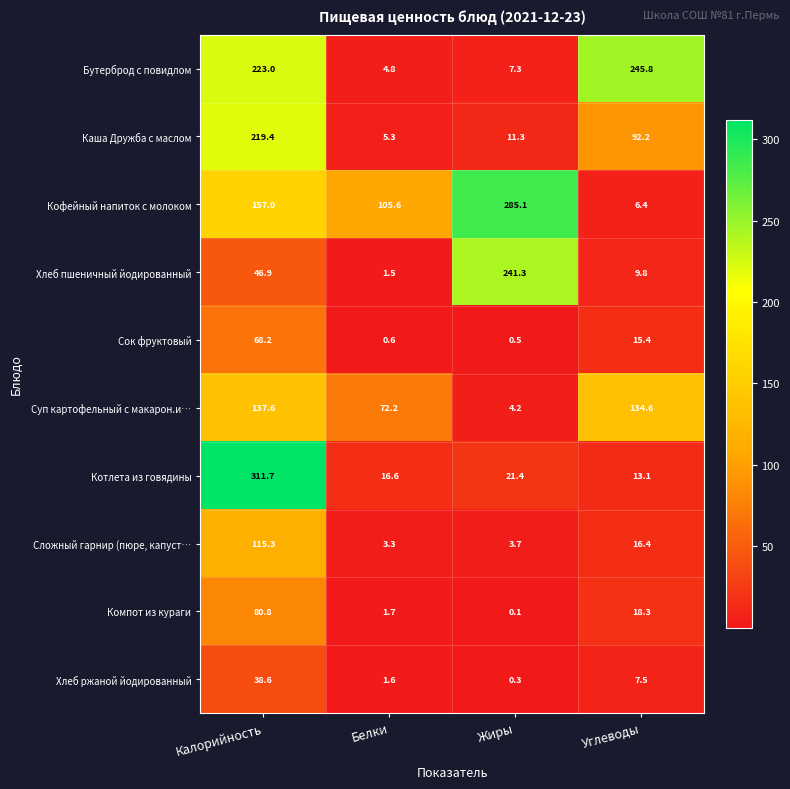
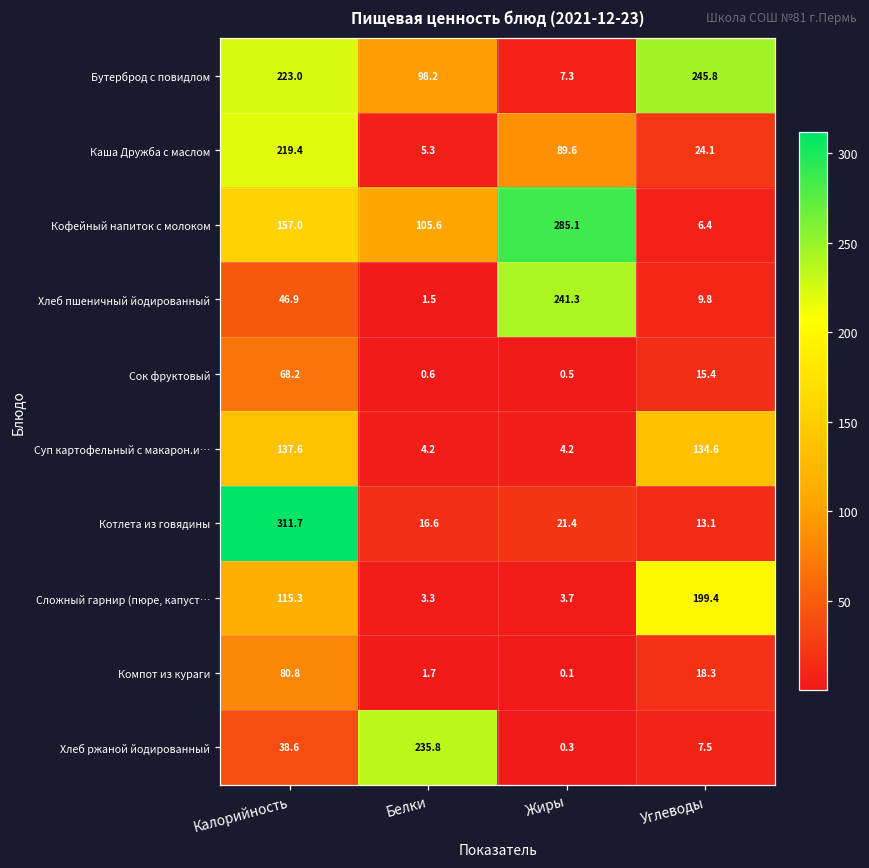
  {
    "Бутерброд с повидлом": {
      "Калорийность": 223.0,
-     "Белки": 4.8,
+     "Белки": 98.2,
      "Жиры": 7.3,
      "Углеводы": 245.8
    },
    "Каша Дружба с маслом": {
      "Калорийность": 219.4,
      "Белки": 5.3,
-     "Жиры": 11.3,
-     "Углеводы": 92.2
+     "Жиры": 89.6,
+     "Углеводы": 24.1
    },
    "Кофейный напиток с молоком": {
      "Калорийность": 157.0,
      "Белки": 105.6,
      "Жиры": 285.1,
      "Углеводы": 6.4
    },
    "Хлеб пшеничный йодированный": {
      "Калорийность": 46.9,
      "Белки": 1.5,
      "Жиры": 241.3,
      "Углеводы": 9.8
    },
    "Сок фруктовый": {
      "Калорийность": 68.2,
      "Белки": 0.6,
      "Жиры": 0.5,
      "Углеводы": 15.4
    },
    "Суп картофельный с макарон.и…": {
      "Калорийность": 137.6,
-     "Белки": 72.2,
+     "Белки": 4.2,
      "Жиры": 4.2,
      "Углеводы": 134.6
    },
    "Котлета из говядины": {
      "Калорийность": 311.7,
      "Белки": 16.6,
      "Жиры": 21.4,
      "Углеводы": 13.1
    },
    "Сложный гарнир (пюре, капуст…": {
      "Калорийность": 115.3,
      "Белки": 3.3,
      "Жиры": 3.7,
-     "Углеводы": 16.4
+     "Углеводы": 199.4
    },
    "Компот из кураги": {
      "Калорийность": 80.8,
      "Белки": 1.7,
      "Жиры": 0.1,
      "Углеводы": 18.3
    },
    "Хлеб ржаной йодированный": {
      "Калорийность": 38.6,
-     "Белки": 1.6,
+     "Белки": 235.8,
      "Жиры": 0.3,
      "Углеводы": 7.5
    }
  }
